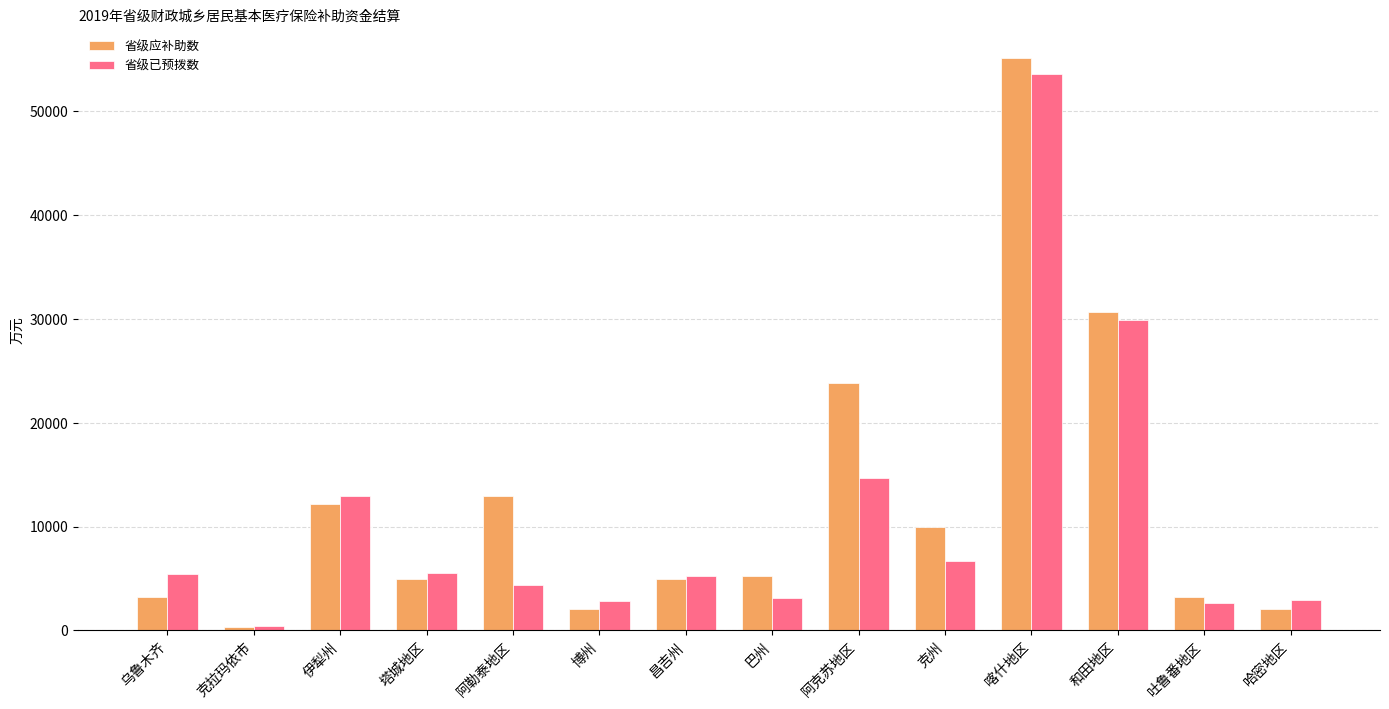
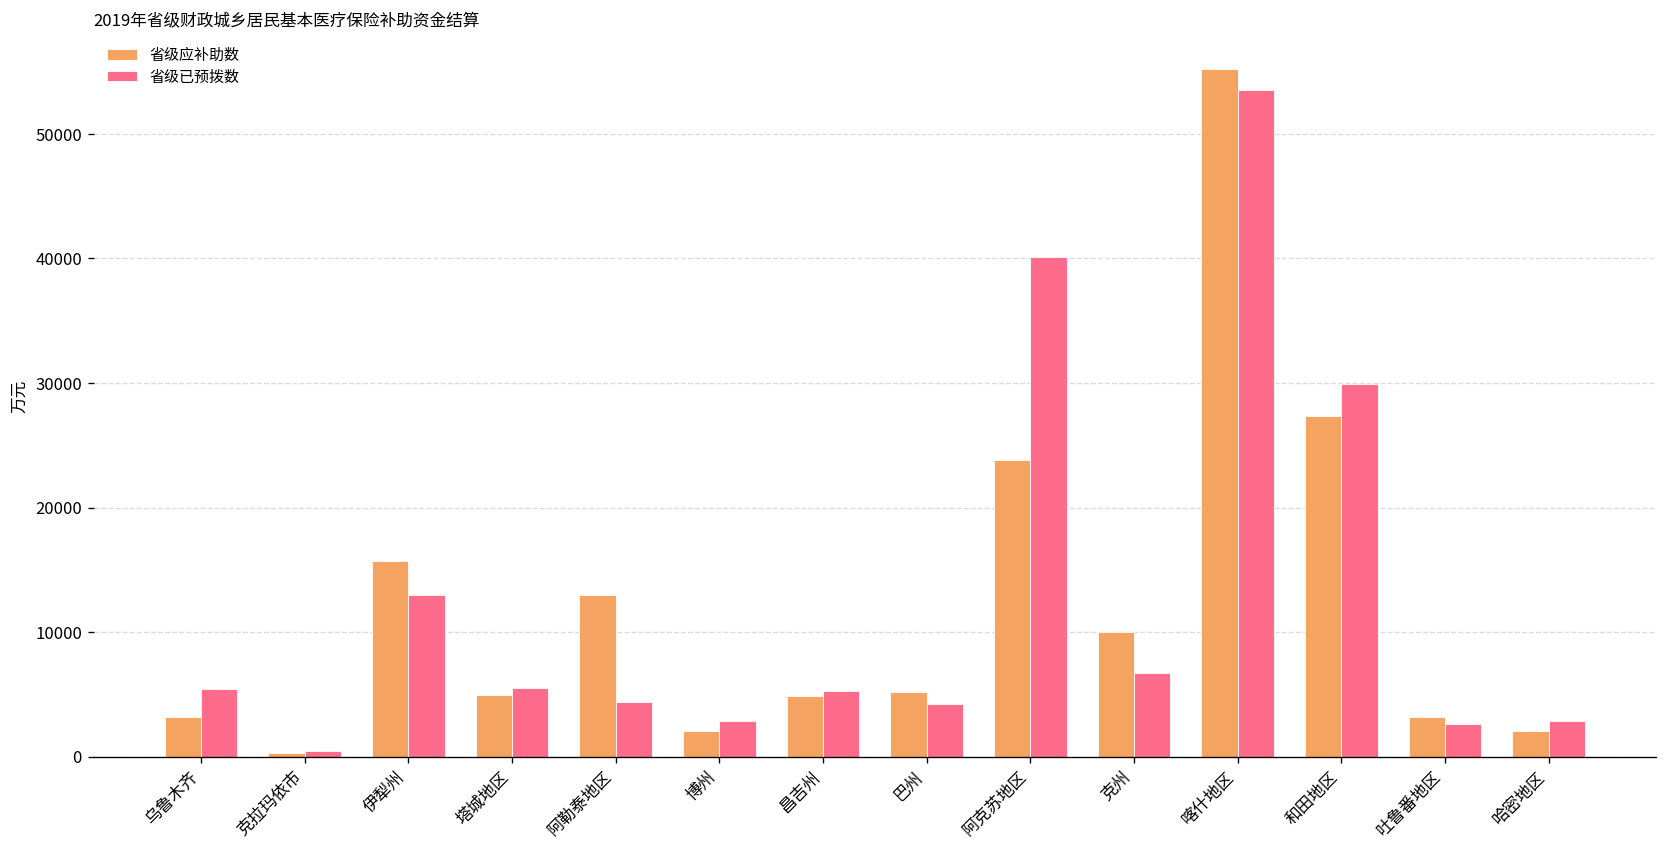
  {
    "省级应补助数": {
      "乌鲁木齐": 3200,
      "克拉玛依市": 300,
-     "伊犁州": 12100,
+     "伊犁州": 15700,
      "塔城地区": 4900,
      "阿勒泰地区": 12900,
      "博州": 2000,
      "昌吉州": 4900,
      "巴州": 5200,
      "阿克苏地区": 23900,
      "克州": 10000,
      "喀什地区": 55200,
-     "和田地区": 30700,
+     "和田地区": 27400,
      "吐鲁番地区": 3200,
      "哈密地区": 2100
    },
    "省级已预拨数": {
      "乌鲁木齐": 5400,
      "克拉玛依市": 400,
      "伊犁州": 13000,
      "塔城地区": 5500,
      "阿勒泰地区": 4400,
      "博州": 2800,
      "昌吉州": 5200,
-     "巴州": 3100,
-     "阿克苏地区": 14700,
+     "巴州": 4200,
+     "阿克苏地区": 40100,
      "克州": 6700,
      "喀什地区": 53600,
      "和田地区": 29900,
      "吐鲁番地区": 2700,
      "哈密地区": 2900
    }
  }
